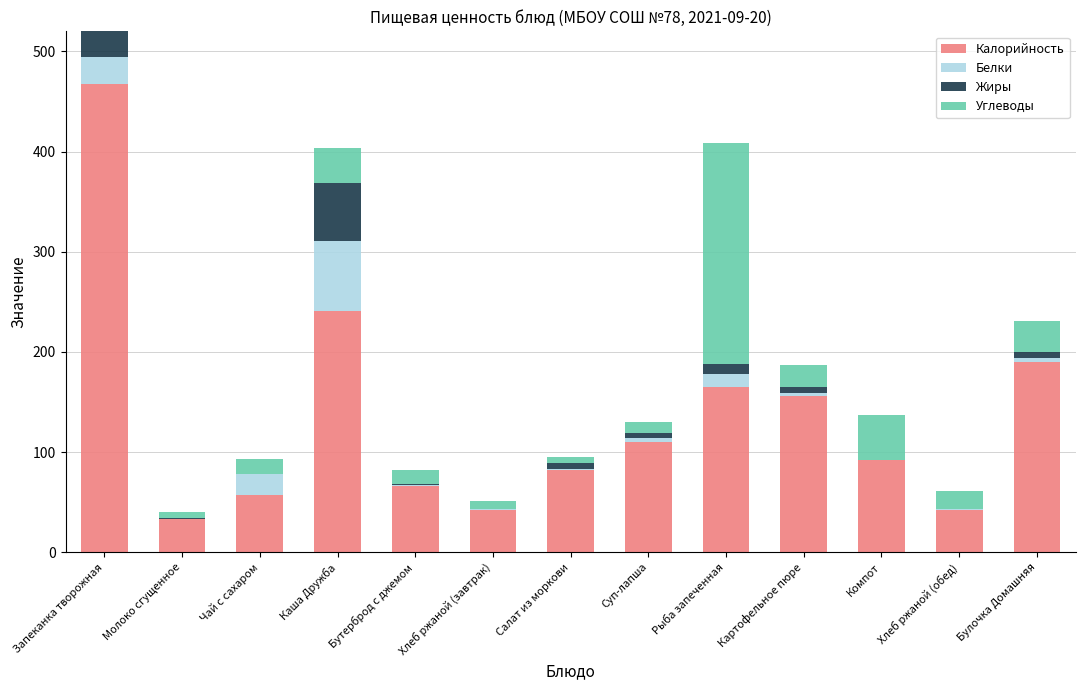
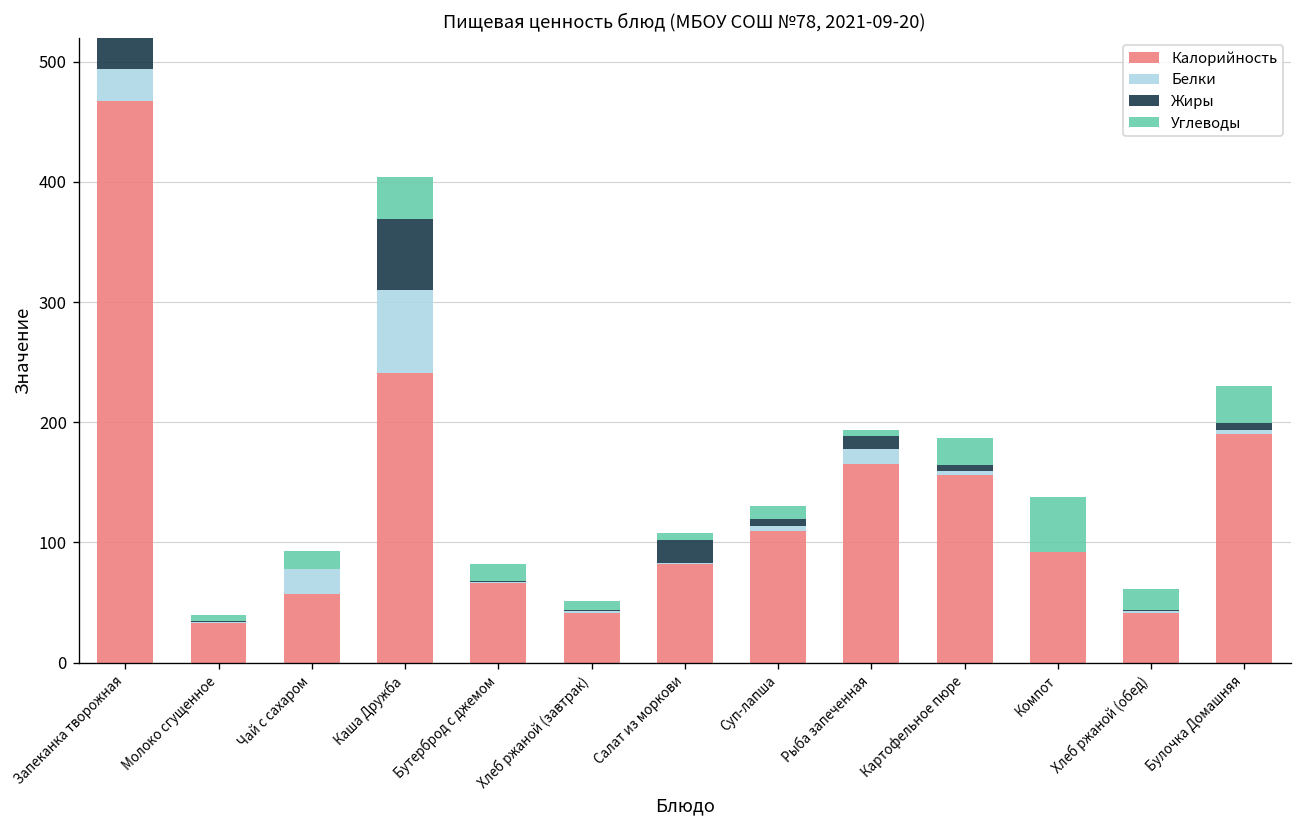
  {
    "Калорийность": {
      "Запеканка творожная": 468,
      "Молоко сгущенное": 33,
      "Чай с сахаром": 57,
      "Каша Дружба": 241,
      "Бутерброд с джемом": 66,
      "Хлеб ржаной (завтрак)": 42,
      "Салат из моркови": 82,
      "Суп-лапша": 110,
      "Рыба запеченная": 165,
      "Картофельное пюре": 156,
      "Компот": 92,
      "Хлеб ржаной (обед)": 42,
      "Булочка Домашняя": 190
    },
    "Белки": {
      "Запеканка творожная": 26,
      "Чай с сахаром": 21,
      "Каша Дружба": 69,
      "Суп-лапша": 4,
      "Рыба запеченная": 13,
      "Картофельное пюре": 3,
      "Булочка Домашняя": 4
    },
    "Жиры": {
      "Запеканка творожная": 28,
      "Каша Дружба": 59,
-     "Салат из моркови": 6,
+     "Салат из моркови": 19,
      "Суп-лапша": 6,
      "Рыба запеченная": 10,
      "Картофельное пюре": 6,
      "Компот": 0,
      "Булочка Домашняя": 6
    },
    "Углеводы": {
      "Молоко сгущенное": 6,
      "Чай с сахаром": 15,
      "Каша Дружба": 35,
      "Бутерброд с джемом": 14,
      "Хлеб ржаной (завтрак)": 8,
      "Салат из моркови": 6,
      "Суп-лапша": 11,
-     "Рыба запеченная": 220,
+     "Рыба запеченная": 5,
      "Картофельное пюре": 22,
      "Компот": 45,
      "Хлеб ржаной (обед)": 17,
      "Булочка Домашняя": 31
    }
  }
